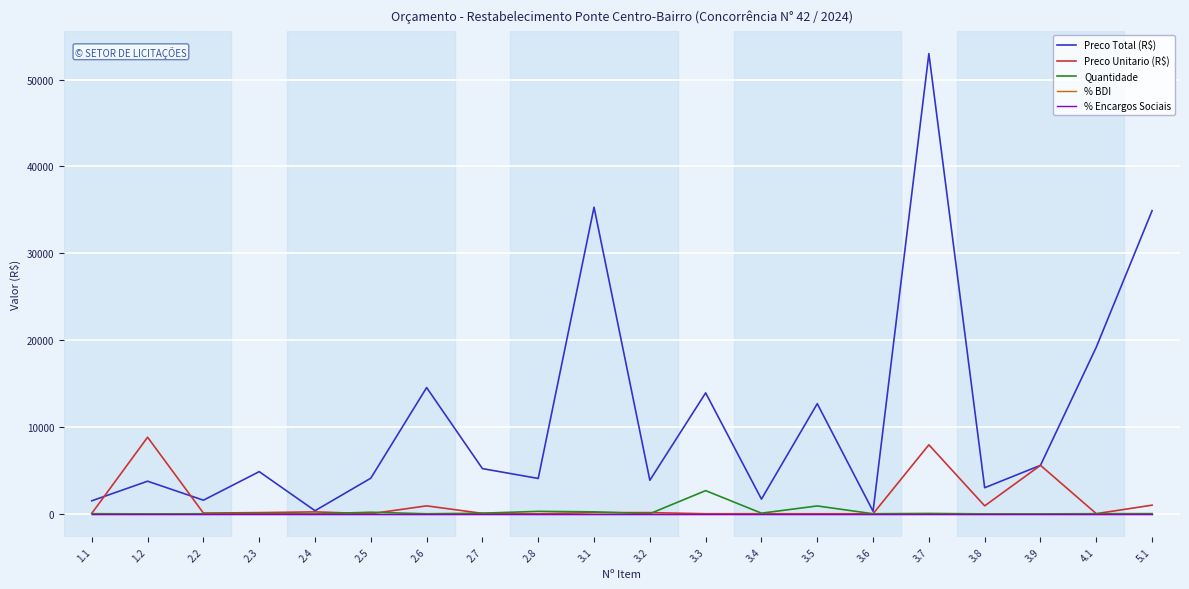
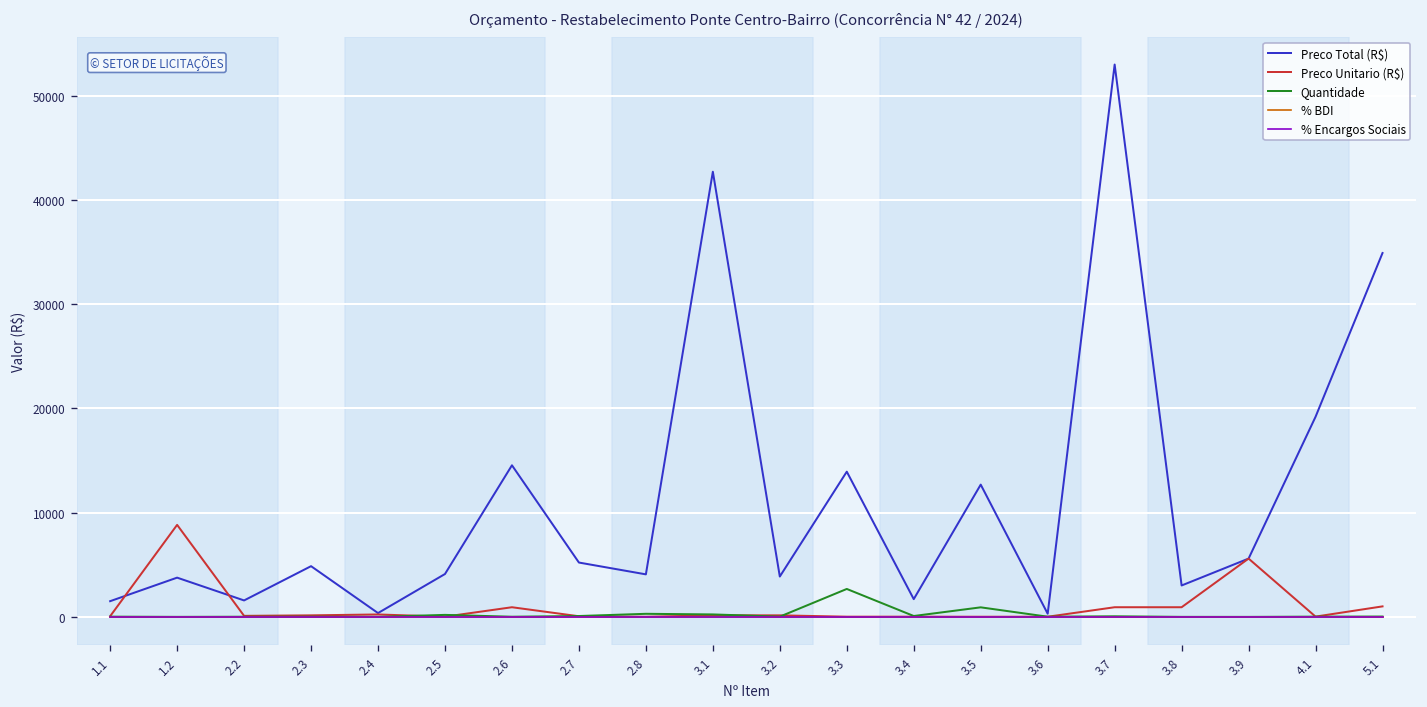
  {
    "Preco Total (R$)": {
      "1.1": 2000,
      "1.2": 4000,
      "2.2": 2000,
      "2.3": 5000,
      "2.5": 4000,
      "2.6": 15000,
      "2.7": 5000,
      "2.8": 4000,
-     "3.1": 35000,
+     "3.1": 43000,
      "3.2": 4000,
      "3.3": 14000,
      "3.4": 2000,
      "3.5": 13000,
      "3.7": 53000,
      "3.8": 3000,
      "4.1": 19000,
      "5.1": 35000
    },
    "Preco Unitario (R$)": {
      "1.2": 9000,
      "2.6": 1000,
-     "3.7": 8000,
+     "3.7": 1000,
      "3.8": 1000,
      "5.1": 1000
    },
    "Quantidade": {
      "3.3": 3000,
      "3.5": 1000
    }
  }
